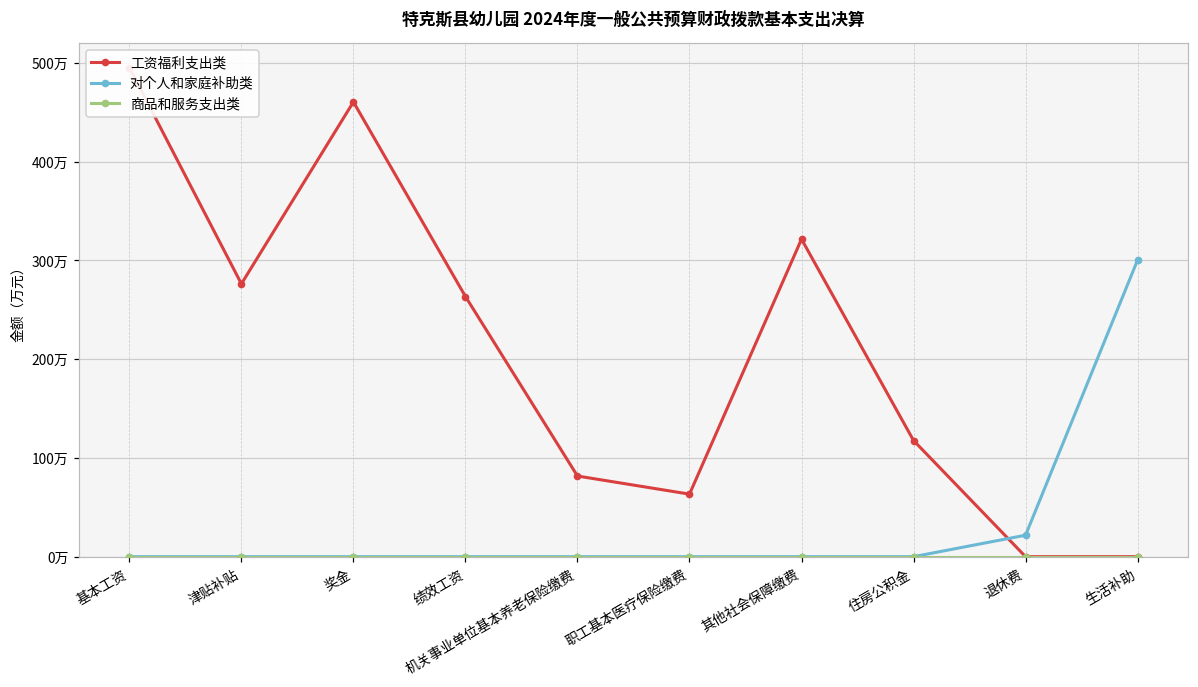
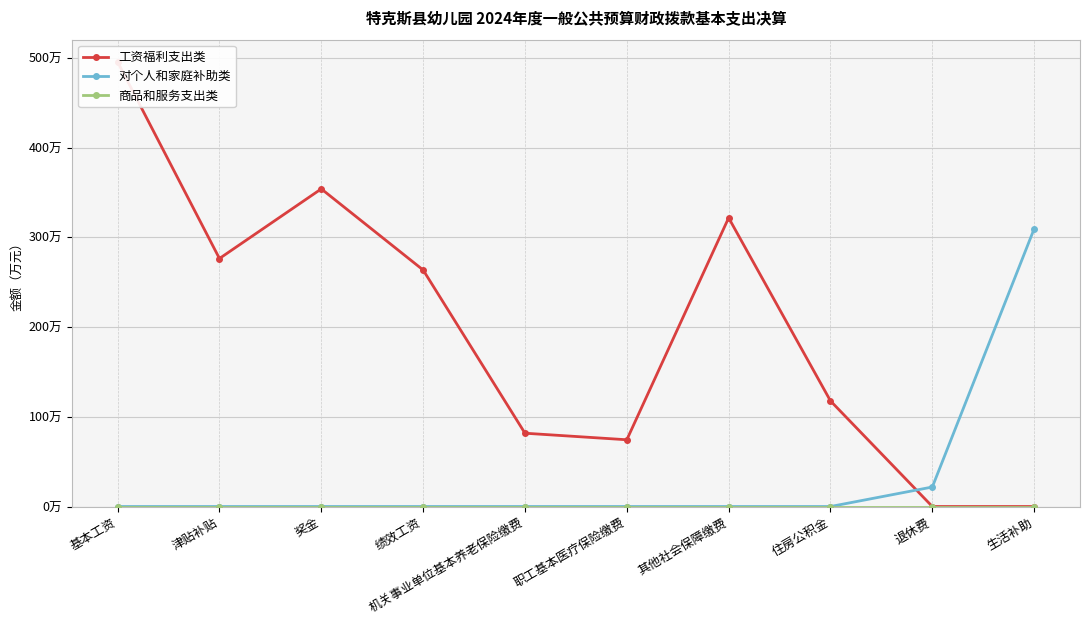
  {
    "工资福利支出类": {
      "津贴补贴": "280万",
-     "奖金": "460万",
+     "奖金": "350万",
      "绩效工资": "260万",
      "机关事业单位基本养老保险缴费": "80万",
-     "职工基本医疗保险缴费": "60万",
+     "职工基本医疗保险缴费": "70万",
      "其他社会保障缴费": "320万",
      "住房公积金": "120万"
    },
    "对个人和家庭补助类": {
      "退休费": "20万",
-     "生活补助": "300万"
+     "生活补助": "310万"
    }
  }
